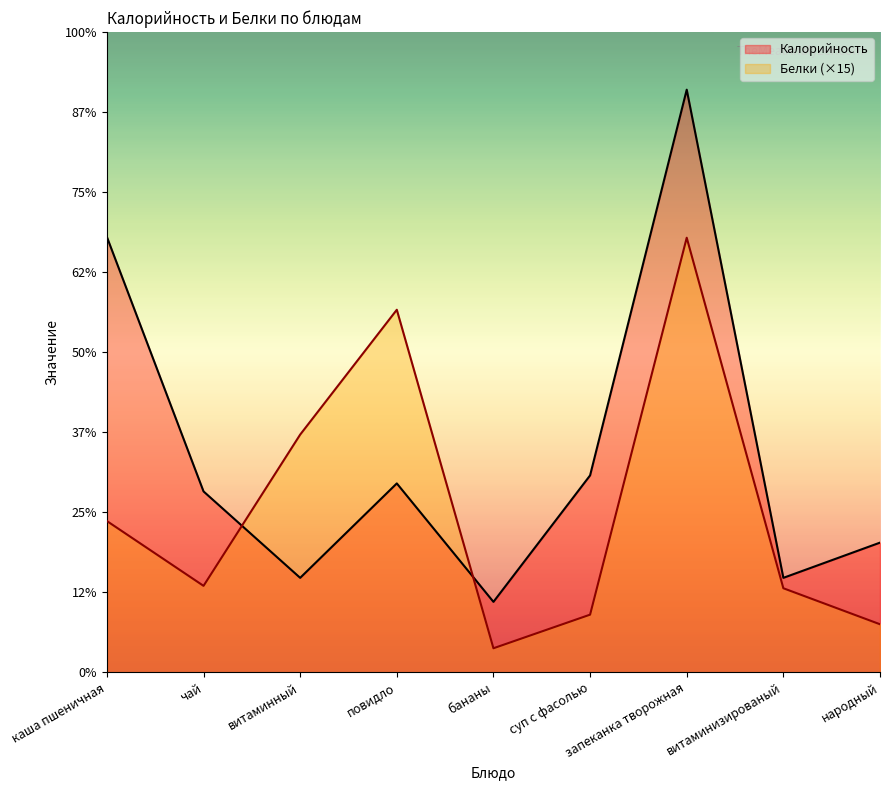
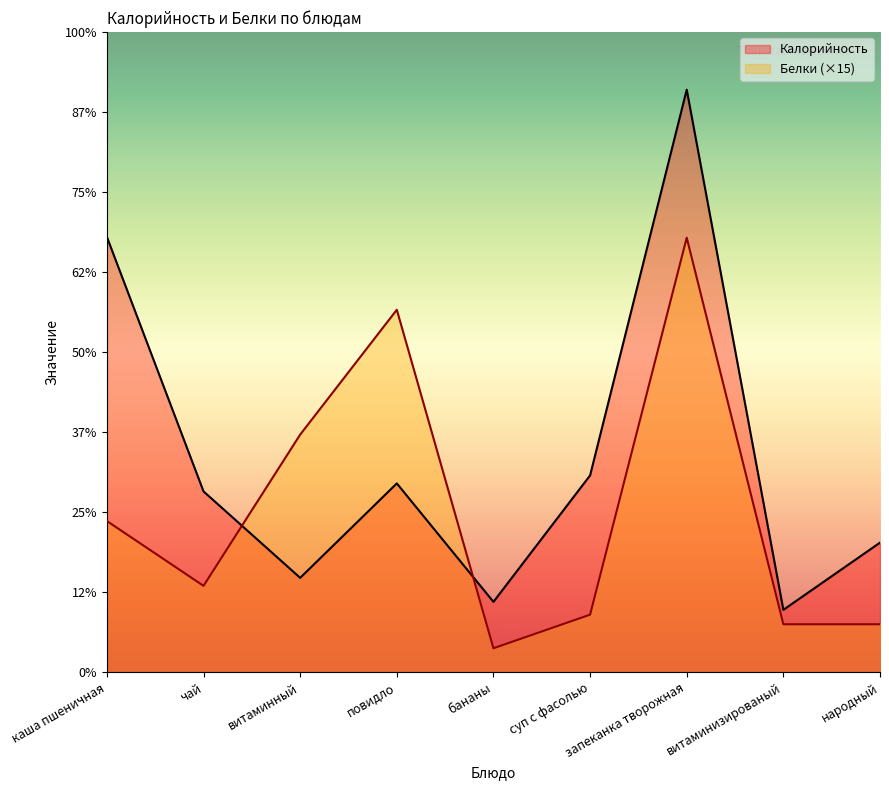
  {
    "Калорийность": {
      "каша пшеничная": "68%",
      "чай": "28%",
      "витаминный": "15%",
      "повидло": "30%",
      "бананы": "11%",
      "суп с фасолью": "31%",
      "запеканка творожная": "91%",
-     "витаминизированый": "15%",
+     "витаминизированый": "10%",
      "народный": "20%"
    },
    "Белки (×15)": {
      "каша пшеничная": "24%",
      "чай": "14%",
      "витаминный": "37%",
      "повидло": "57%",
      "бананы": "4%",
      "суп с фасолью": "9%",
      "запеканка творожная": "68%",
-     "витаминизированый": "13%",
+     "витаминизированый": "8%",
      "народный": "8%"
    }
  }
